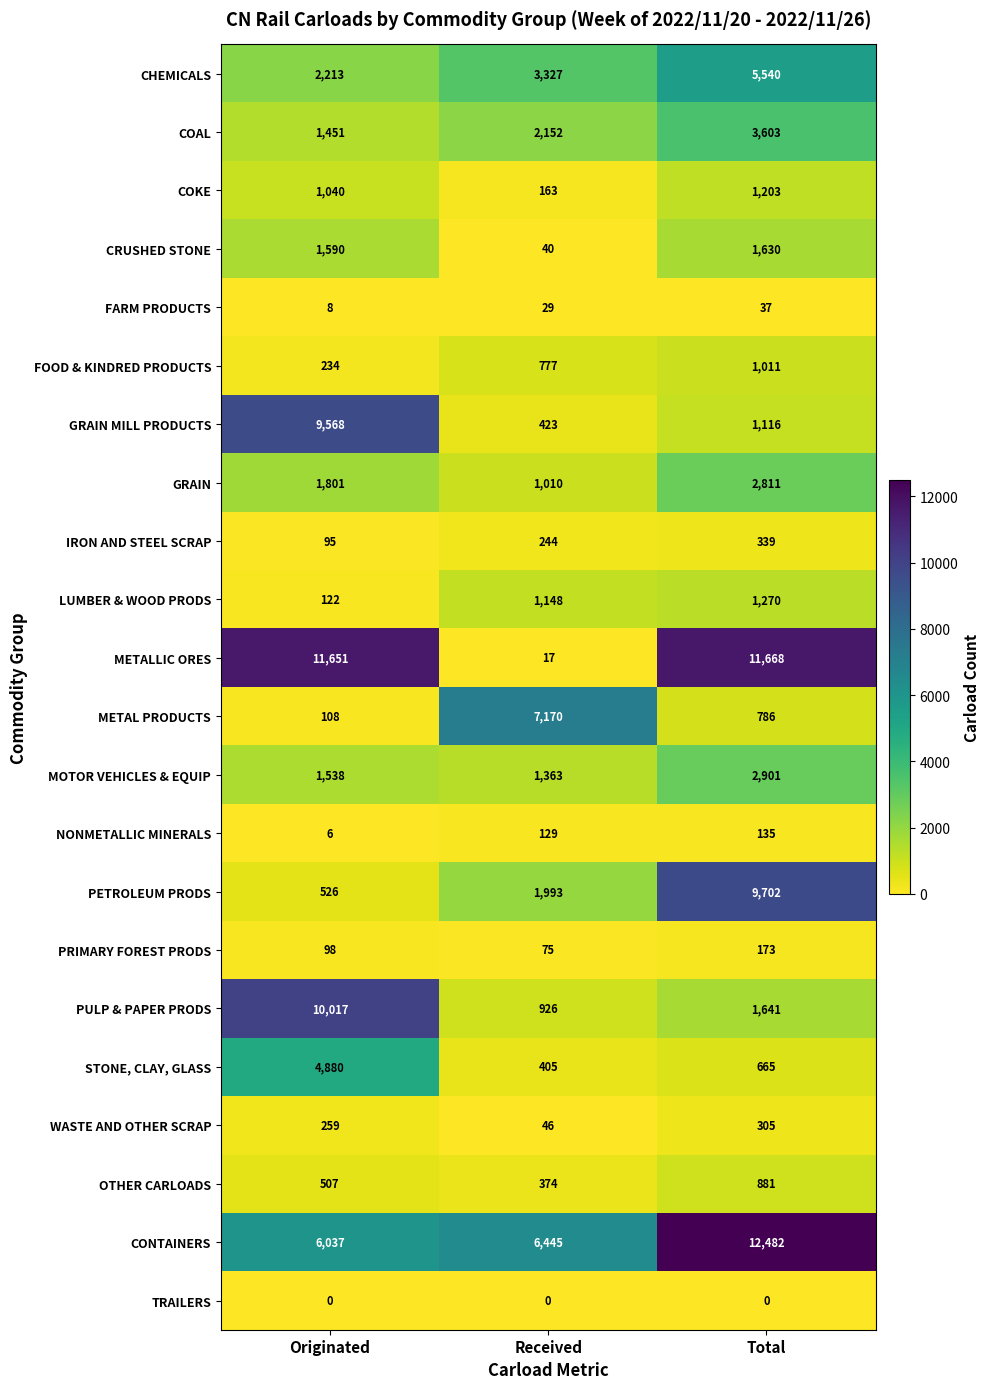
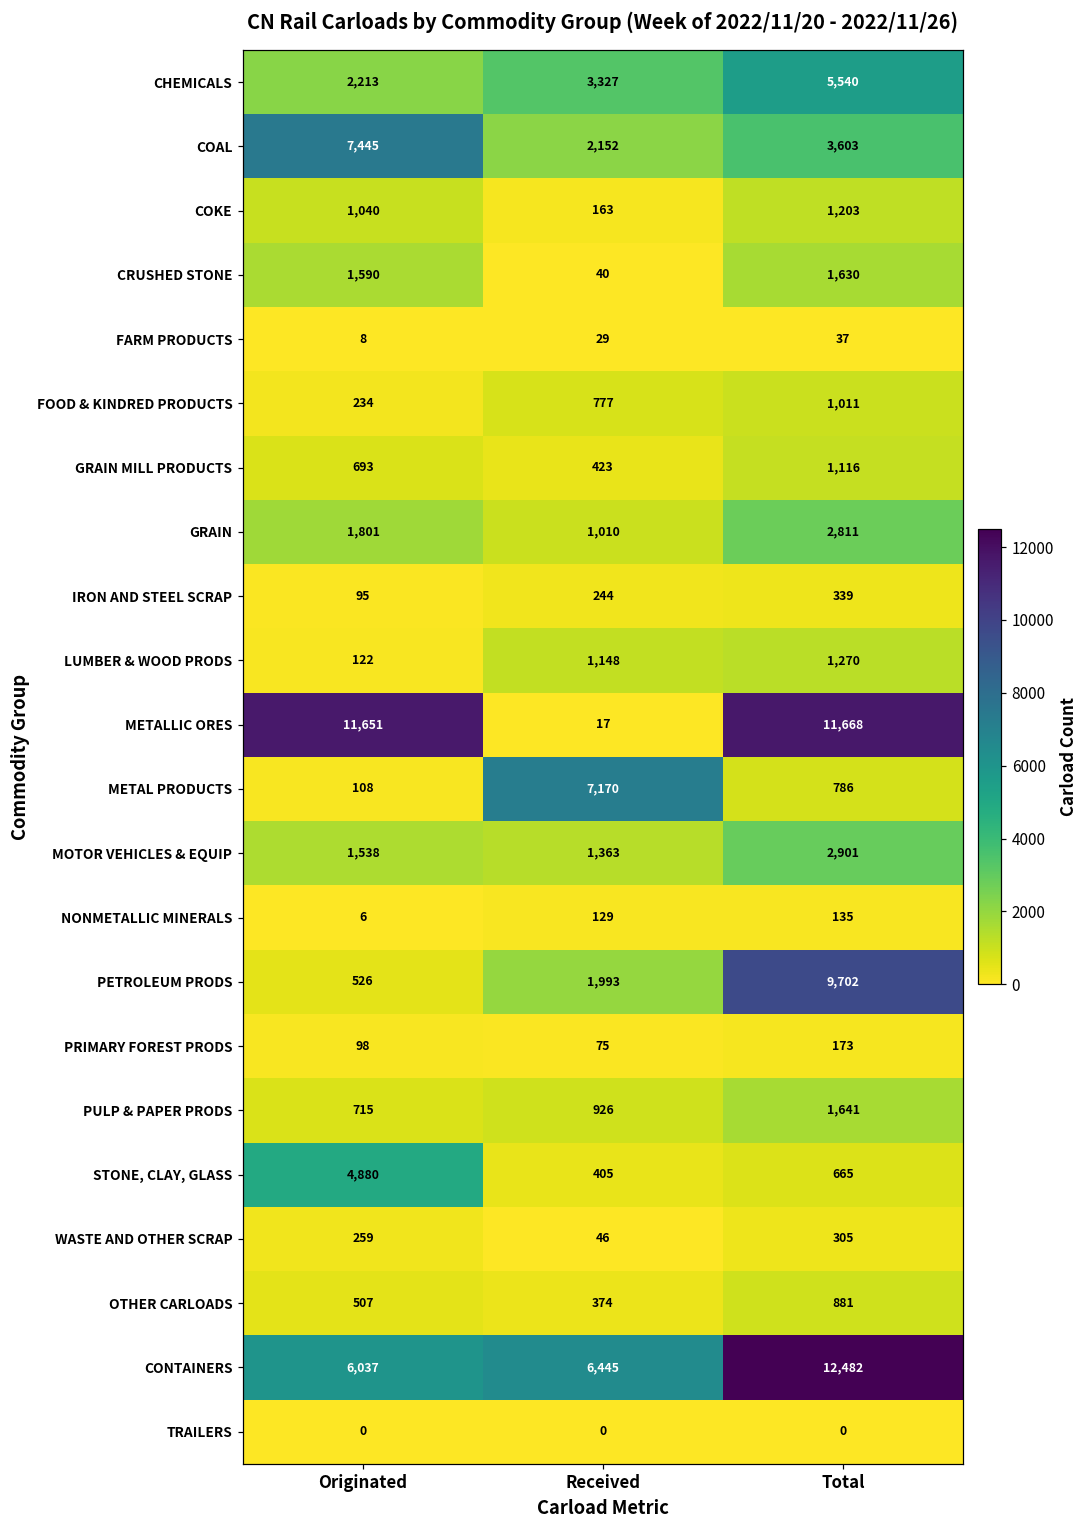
  {
    "CHEMICALS": {
      "Originated": "2,213",
      "Received": "3,327",
      "Total": "5,540"
    },
    "COAL": {
-     "Originated": "1,451",
+     "Originated": "7,445",
      "Received": "2,152",
      "Total": "3,603"
    },
    "COKE": {
      "Originated": "1,040",
      "Received": "163",
      "Total": "1,203"
    },
    "CRUSHED STONE": {
      "Originated": "1,590",
      "Received": "40",
      "Total": "1,630"
    },
    "FARM PRODUCTS": {
      "Originated": "8",
      "Received": "29",
      "Total": "37"
    },
    "FOOD & KINDRED PRODUCTS": {
      "Originated": "234",
      "Received": "777",
      "Total": "1,011"
    },
    "GRAIN MILL PRODUCTS": {
-     "Originated": "9,568",
+     "Originated": "693",
      "Received": "423",
      "Total": "1,116"
    },
    "GRAIN": {
      "Originated": "1,801",
      "Received": "1,010",
      "Total": "2,811"
    },
    "IRON AND STEEL SCRAP": {
      "Originated": "95",
      "Received": "244",
      "Total": "339"
    },
    "LUMBER & WOOD PRODS": {
      "Originated": "122",
      "Received": "1,148",
      "Total": "1,270"
    },
    "METALLIC ORES": {
      "Originated": "11,651",
      "Received": "17",
      "Total": "11,668"
    },
    "METAL PRODUCTS": {
      "Originated": "108",
      "Received": "7,170",
      "Total": "786"
    },
    "MOTOR VEHICLES & EQUIP": {
      "Originated": "1,538",
      "Received": "1,363",
      "Total": "2,901"
    },
    "NONMETALLIC MINERALS": {
      "Originated": "6",
      "Received": "129",
      "Total": "135"
    },
    "PETROLEUM PRODS": {
      "Originated": "526",
      "Received": "1,993",
      "Total": "9,702"
    },
    "PRIMARY FOREST PRODS": {
      "Originated": "98",
      "Received": "75",
      "Total": "173"
    },
    "PULP & PAPER PRODS": {
-     "Originated": "10,017",
+     "Originated": "715",
      "Received": "926",
      "Total": "1,641"
    },
    "STONE, CLAY, GLASS": {
      "Originated": "4,880",
      "Received": "405",
      "Total": "665"
    },
    "WASTE AND OTHER SCRAP": {
      "Originated": "259",
      "Received": "46",
      "Total": "305"
    },
    "OTHER CARLOADS": {
      "Originated": "507",
      "Received": "374",
      "Total": "881"
    },
    "CONTAINERS": {
      "Originated": "6,037",
      "Received": "6,445",
      "Total": "12,482"
    },
    "TRAILERS": {
      "Originated": "0",
      "Received": "0",
      "Total": "0"
    }
  }
